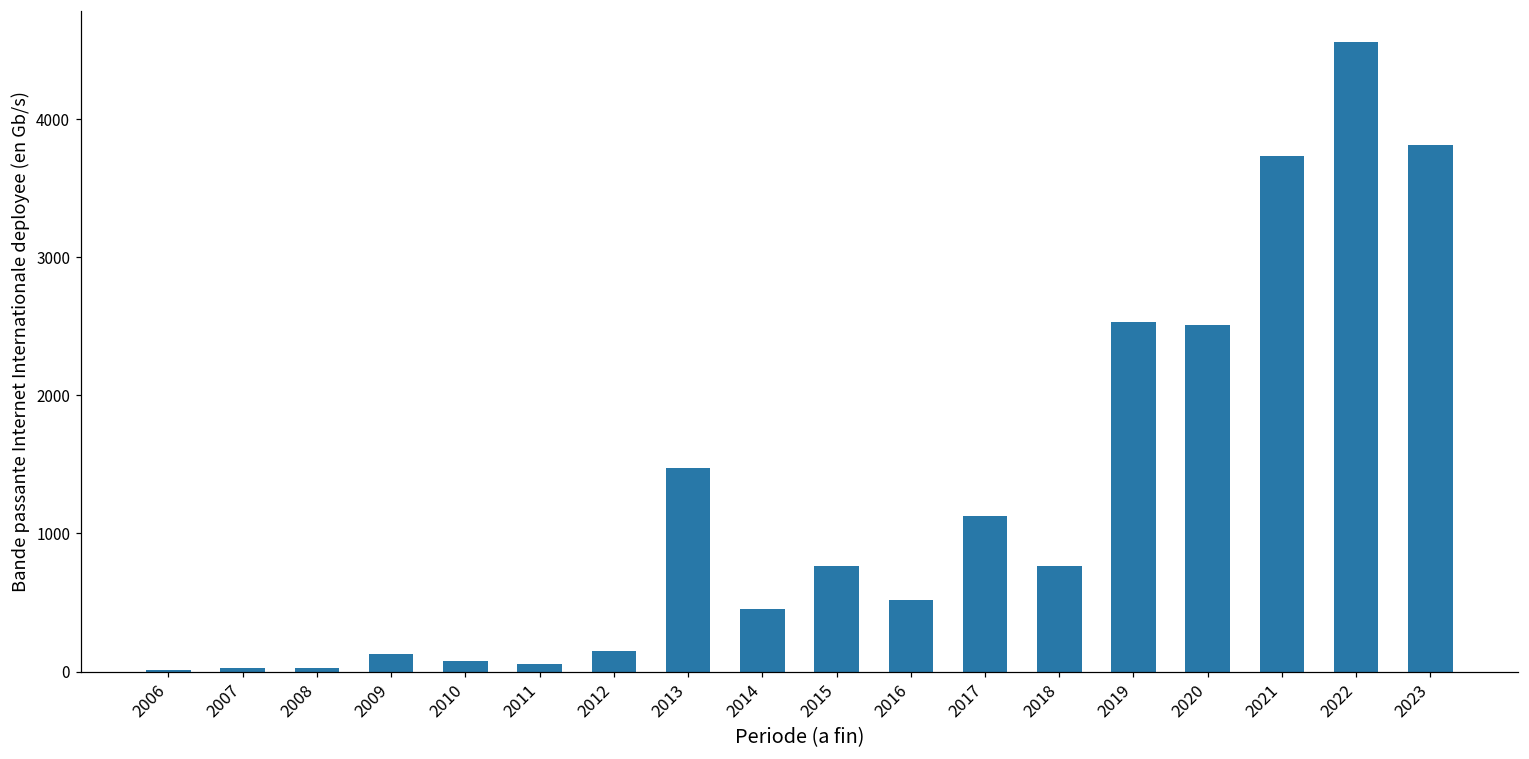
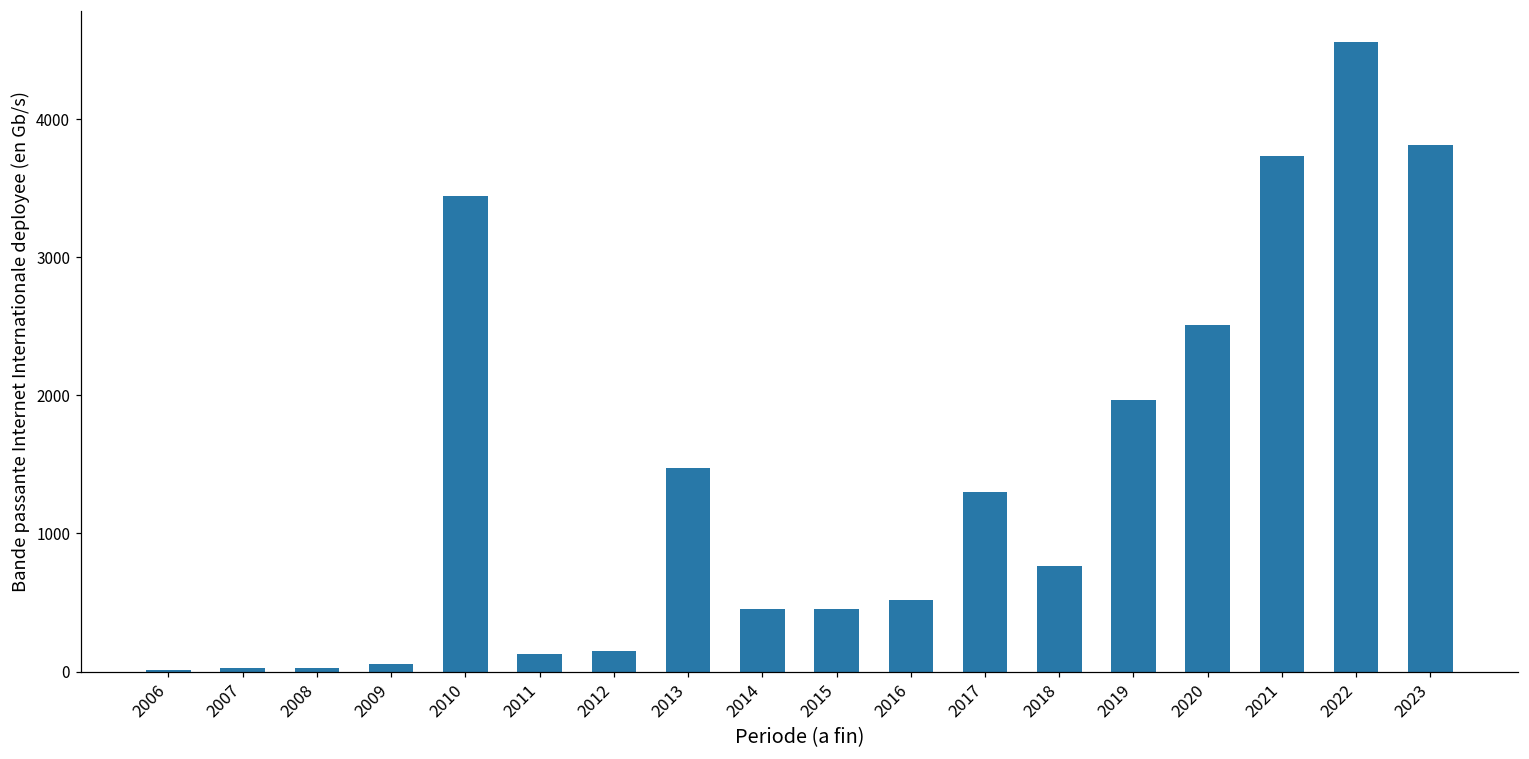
  {
    "2007": 30,
    "2008": 30,
-   "2009": 130,
-   "2010": 80,
-   "2011": 60,
+   "2009": 50,
+   "2010": 3440,
+   "2011": 120,
    "2012": 150,
    "2013": 1480,
    "2014": 450,
-   "2015": 760,
+   "2015": 450,
    "2016": 520,
-   "2017": 1130,
+   "2017": 1300,
    "2018": 770,
-   "2019": 2530,
+   "2019": 1970,
    "2020": 2510,
    "2021": 3730,
    "2022": 4560,
    "2023": 3820
  }
